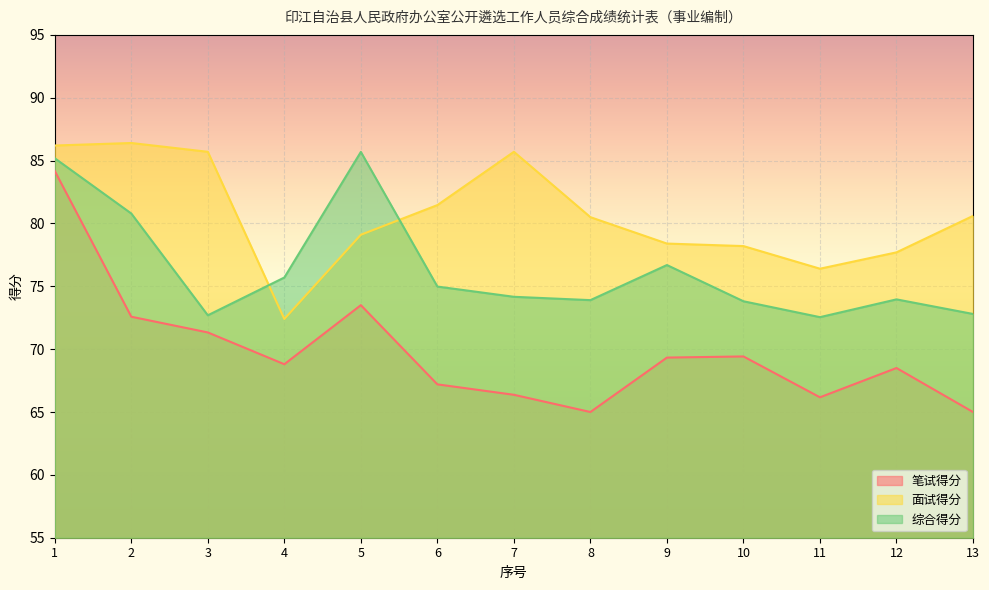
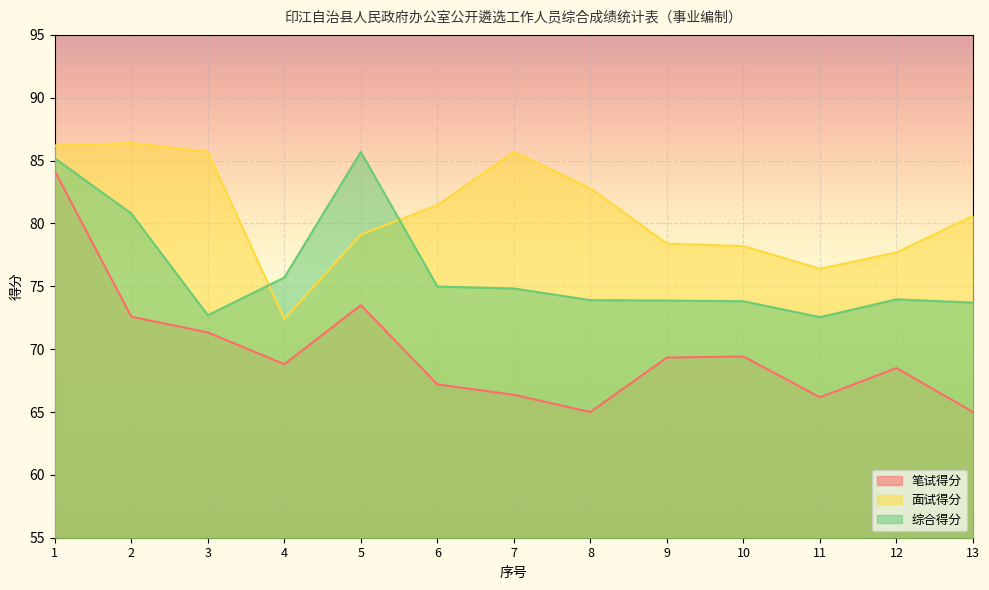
  {
    "笔试得分": {
      "1": 84.2,
      "2": 72.6,
      "3": 71.3,
      "4": 68.8,
      "5": 73.5,
      "6": 67.2,
      "7": 66.4,
      "8": 65.0,
      "9": 69.3,
      "10": 69.4,
      "11": 66.2,
      "12": 68.5,
      "13": 65.0
    },
    "面试得分": {
      "1": 86.2,
      "2": 86.4,
      "3": 85.7,
      "4": 72.4,
      "5": 79.1,
      "6": 81.5,
      "7": 85.7,
-     "8": 80.5,
+     "8": 82.8,
      "9": 78.4,
      "10": 78.2,
      "11": 76.4,
      "12": 77.7,
      "13": 80.6
    },
    "综合得分": {
      "1": 85.2,
      "2": 80.8,
      "3": 72.7,
      "4": 75.7,
      "5": 85.7,
      "6": 75.0,
-     "7": 74.2,
+     "7": 74.8,
      "8": 73.9,
-     "9": 76.7,
+     "9": 73.9,
      "10": 73.8,
      "11": 72.5,
      "12": 74.0,
-     "13": 72.8
+     "13": 73.7
    }
  }
